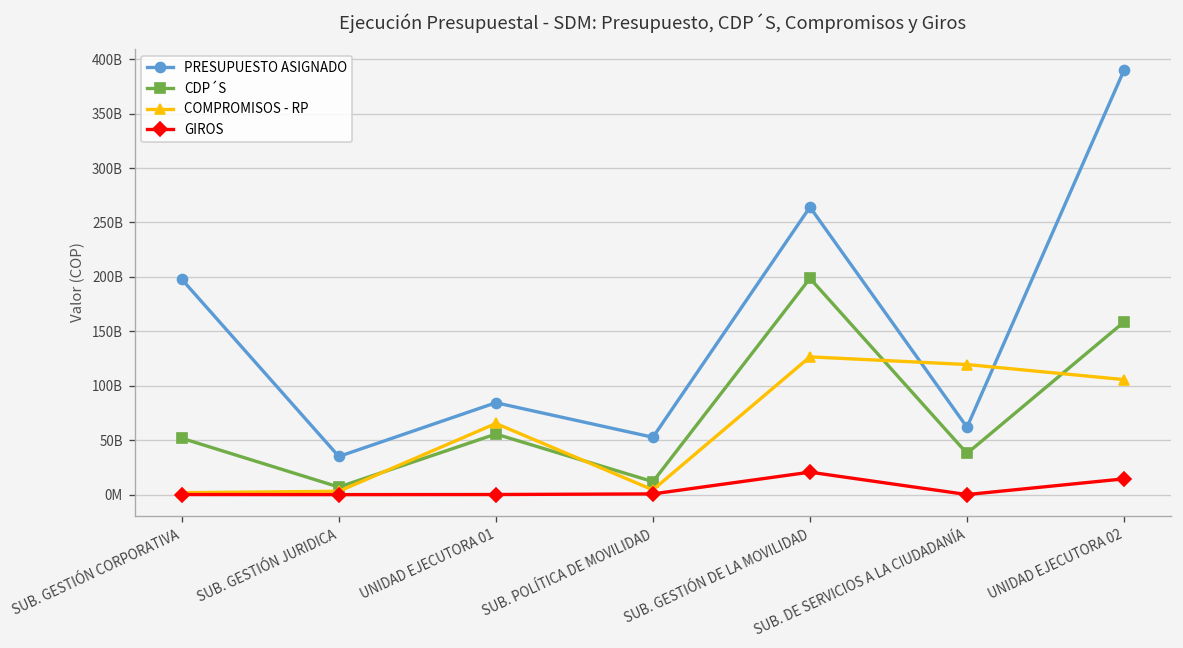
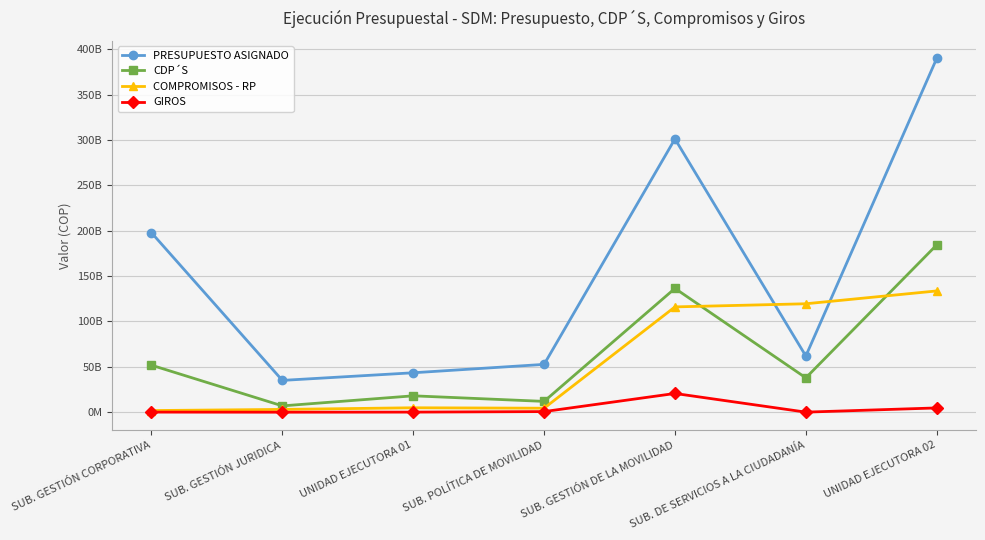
  {
    "PRESUPUESTO ASIGNADO": {
      "SUB. GESTIÓN CORPORATIVA": 200000000000,
      "SUB. GESTIÓN JURIDICA": 40000000000,
-     "UNIDAD EJECUTORA 01": 80000000000,
+     "UNIDAD EJECUTORA 01": 40000000000,
      "SUB. POLÍTICA DE MOVILIDAD": 50000000000,
-     "SUB. GESTIÓN DE LA MOVILIDAD": 260000000000,
+     "SUB. GESTIÓN DE LA MOVILIDAD": 300000000000,
      "SUB. DE SERVICIOS A LA CIUDADANÍA": 60000000000,
      "UNIDAD EJECUTORA 02": 390000000000
    },
    "CDP´S": {
      "SUB. GESTIÓN CORPORATIVA": 50000000000,
      "SUB. GESTIÓN JURIDICA": 10000000000,
-     "UNIDAD EJECUTORA 01": 60000000000,
+     "UNIDAD EJECUTORA 01": 20000000000,
      "SUB. POLÍTICA DE MOVILIDAD": 10000000000,
-     "SUB. GESTIÓN DE LA MOVILIDAD": 200000000000,
+     "SUB. GESTIÓN DE LA MOVILIDAD": 140000000000,
      "SUB. DE SERVICIOS A LA CIUDADANÍA": 40000000000,
-     "UNIDAD EJECUTORA 02": 160000000000
+     "UNIDAD EJECUTORA 02": 180000000000
    },
    "COMPROMISOS - RP": {
      "SUB. GESTIÓN JURIDICA": 0,
-     "UNIDAD EJECUTORA 01": 70000000000,
+     "UNIDAD EJECUTORA 01": 0,
      "SUB. POLÍTICA DE MOVILIDAD": 0,
-     "SUB. GESTIÓN DE LA MOVILIDAD": 130000000000,
+     "SUB. GESTIÓN DE LA MOVILIDAD": 120000000000,
      "SUB. DE SERVICIOS A LA CIUDADANÍA": 120000000000,
-     "UNIDAD EJECUTORA 02": 110000000000
+     "UNIDAD EJECUTORA 02": 130000000000
    },
    "GIROS": {
      "SUB. GESTIÓN JURIDICA": 0,
      "UNIDAD EJECUTORA 01": 0,
      "SUB. POLÍTICA DE MOVILIDAD": 0,
      "SUB. GESTIÓN DE LA MOVILIDAD": 20000000000,
      "SUB. DE SERVICIOS A LA CIUDADANÍA": 0,
-     "UNIDAD EJECUTORA 02": 10000000000
+     "UNIDAD EJECUTORA 02": 0
    }
  }
